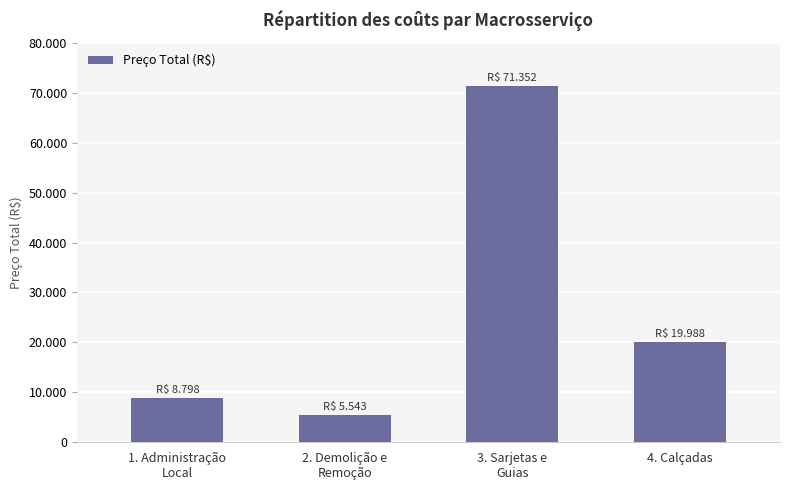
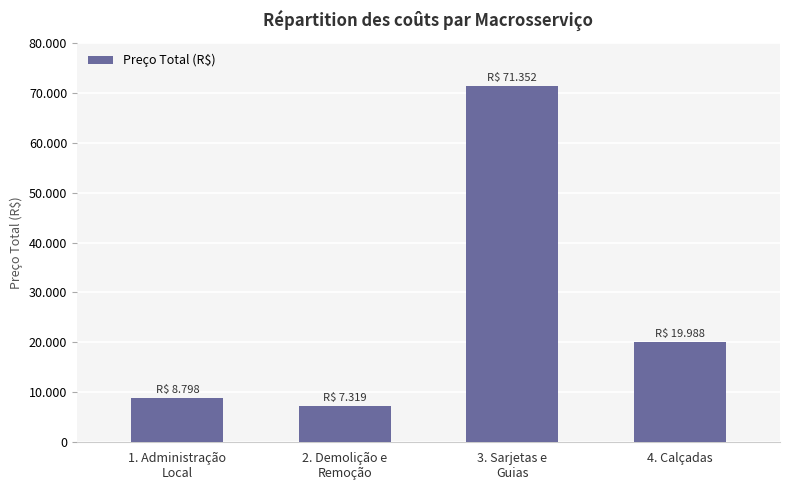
  {
-   "2. Demolição e Remoção": 5.543
+   "2. Demolição e Remoção": 7.319
  }
